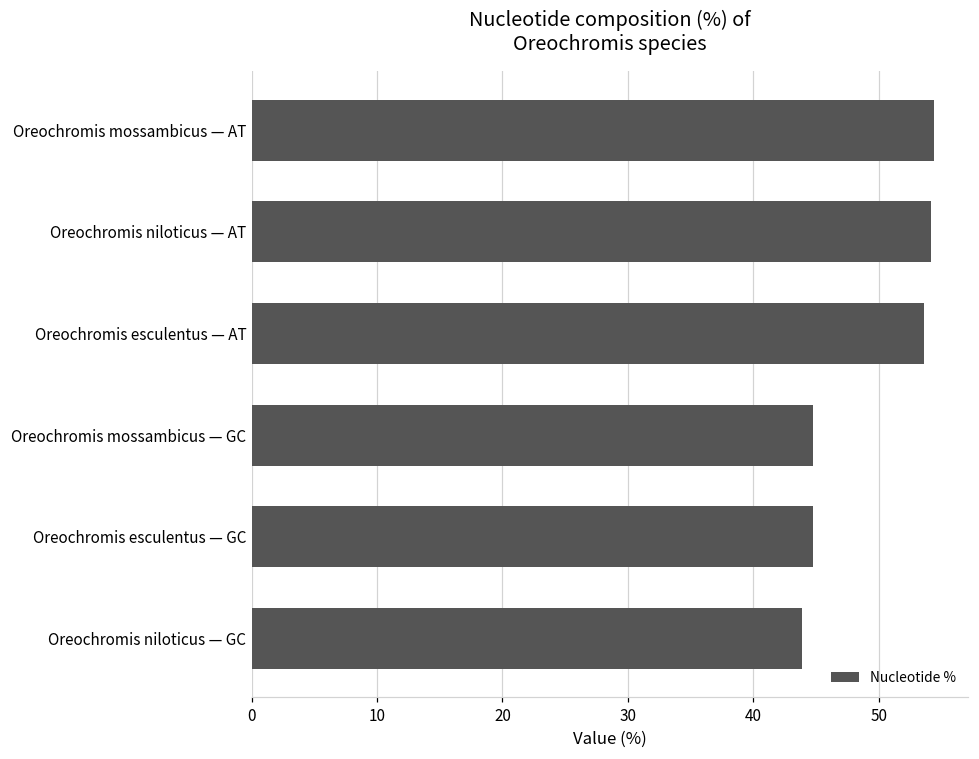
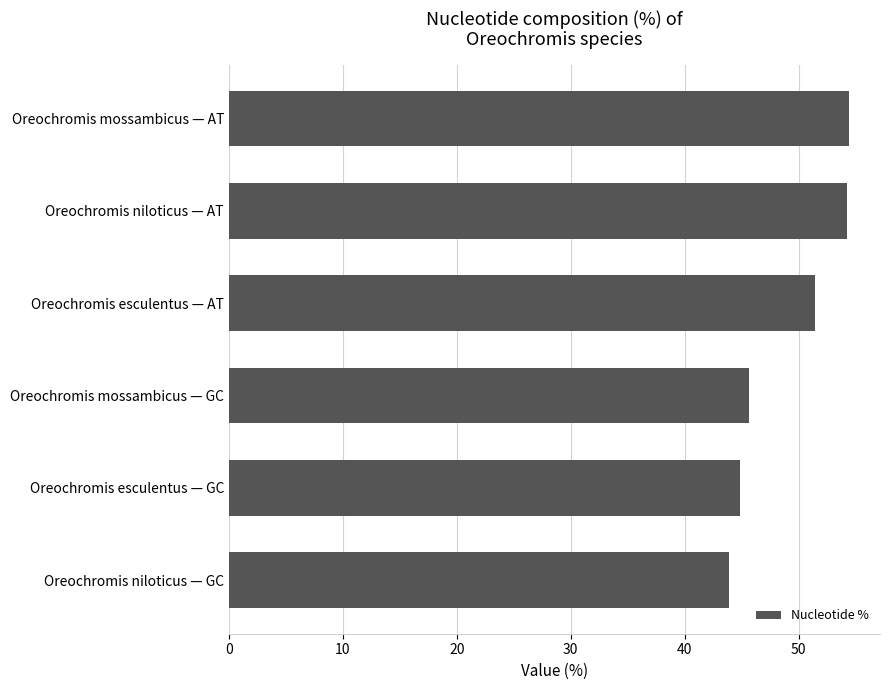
  {
    "Oreochromis mossambicus — AT": 54.4,
    "Oreochromis niloticus — AT": 54.2,
-   "Oreochromis esculentus — AT": 53.6,
-   "Oreochromis mossambicus — GC": 44.8,
+   "Oreochromis esculentus — AT": 51.4,
+   "Oreochromis mossambicus — GC": 45.6,
    "Oreochromis esculentus — GC": 44.8,
    "Oreochromis niloticus — GC": 43.9
  }
